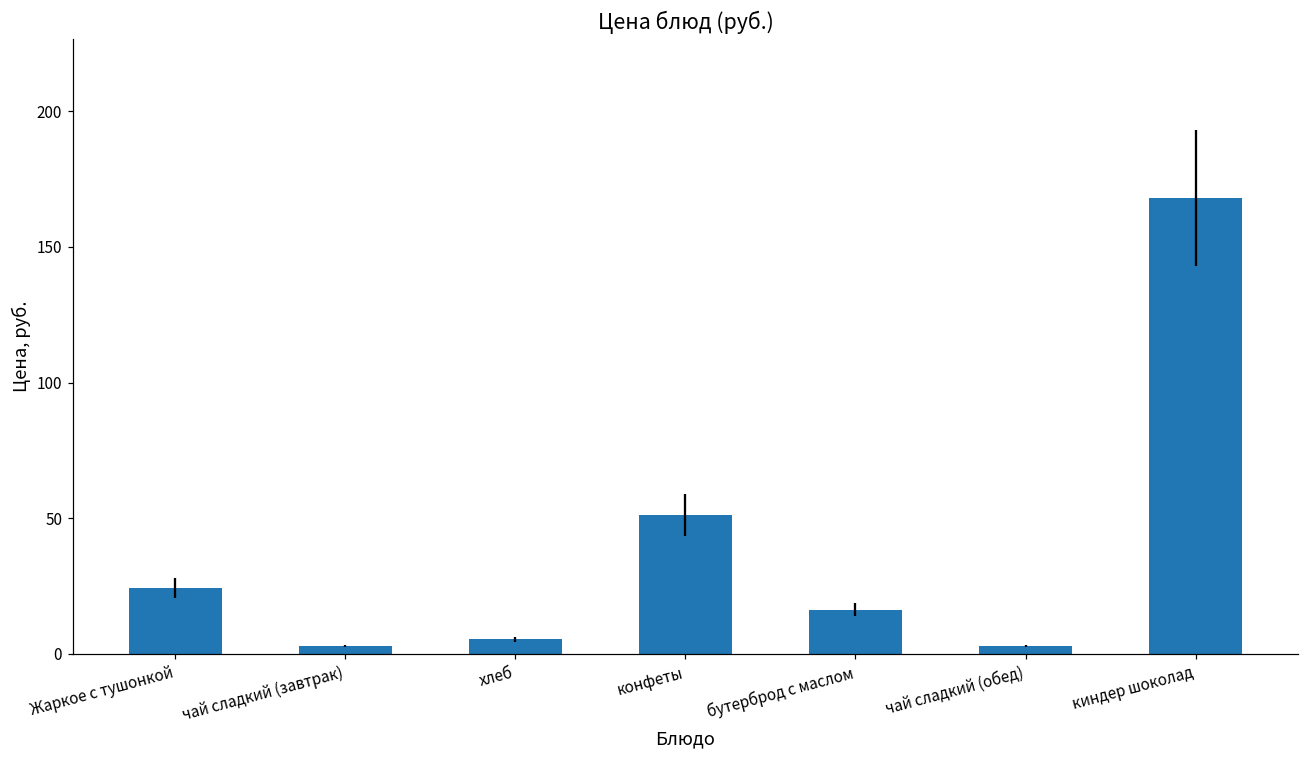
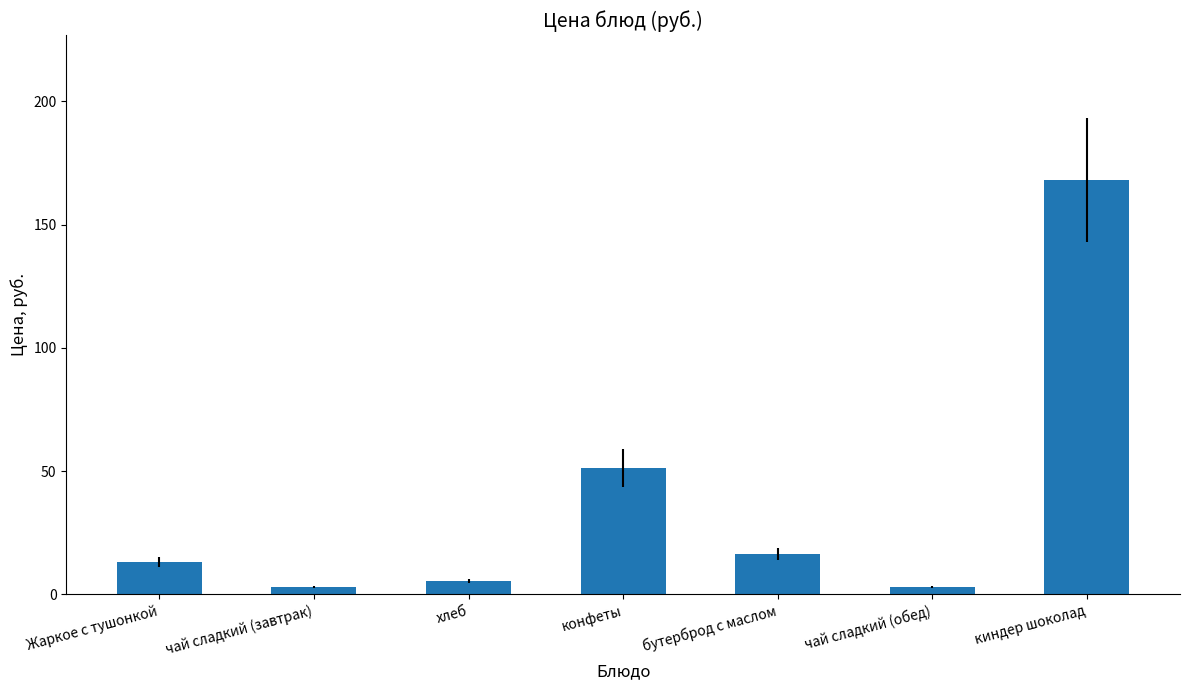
  {
-   "Жаркое с тушонкой": 24,
+   "Жаркое с тушонкой": 13,
    "чай сладкий (завтрак)": 3,
    "хлеб": 5,
    "конфеты": 51,
    "бутерброд с маслом": 16,
    "чай сладкий (обед)": 3,
    "киндер шоколад": 168
  }
